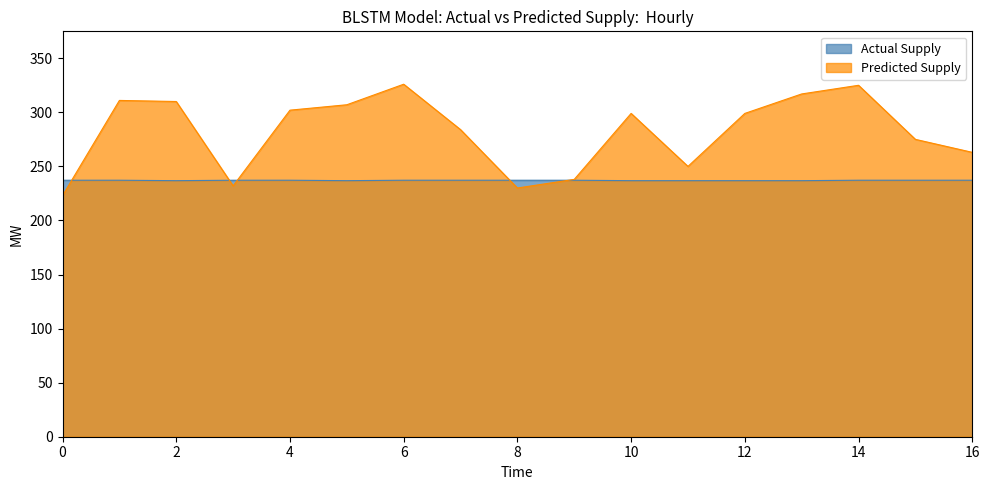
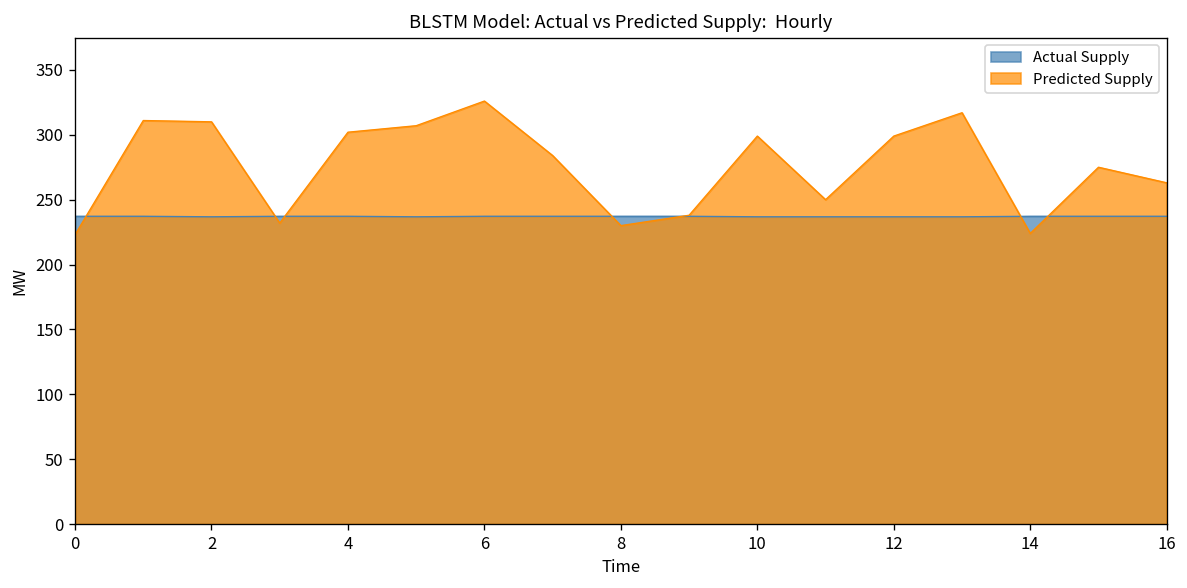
  {
    "Actual Supply": {
      "0": 237,
      "2": 237,
      "4": 237,
      "6": 237,
      "8": 237,
      "10": 237,
      "12": 237,
      "14": 237,
      "16": 237
    },
    "Predicted Supply": {
      "0": 223,
      "2": 310,
      "4": 302,
      "6": 326,
      "8": 230,
      "10": 299,
      "12": 299,
-     "14": 325,
+     "14": 224,
      "16": 263
    }
  }
